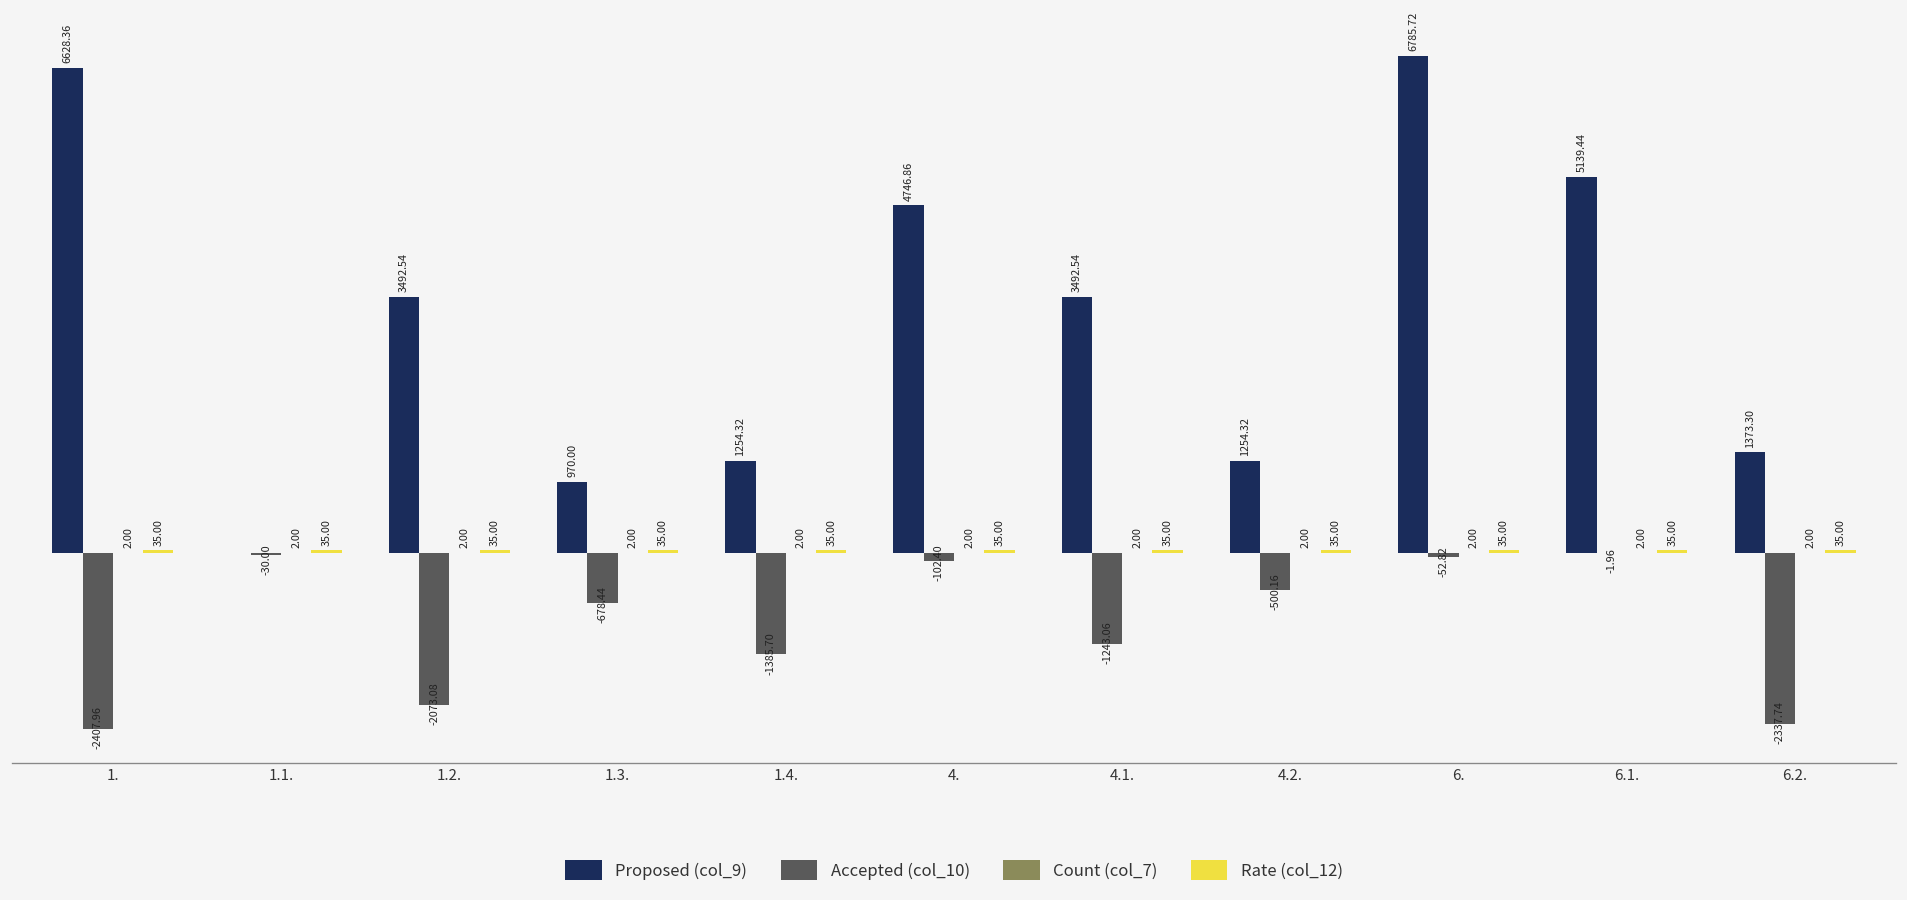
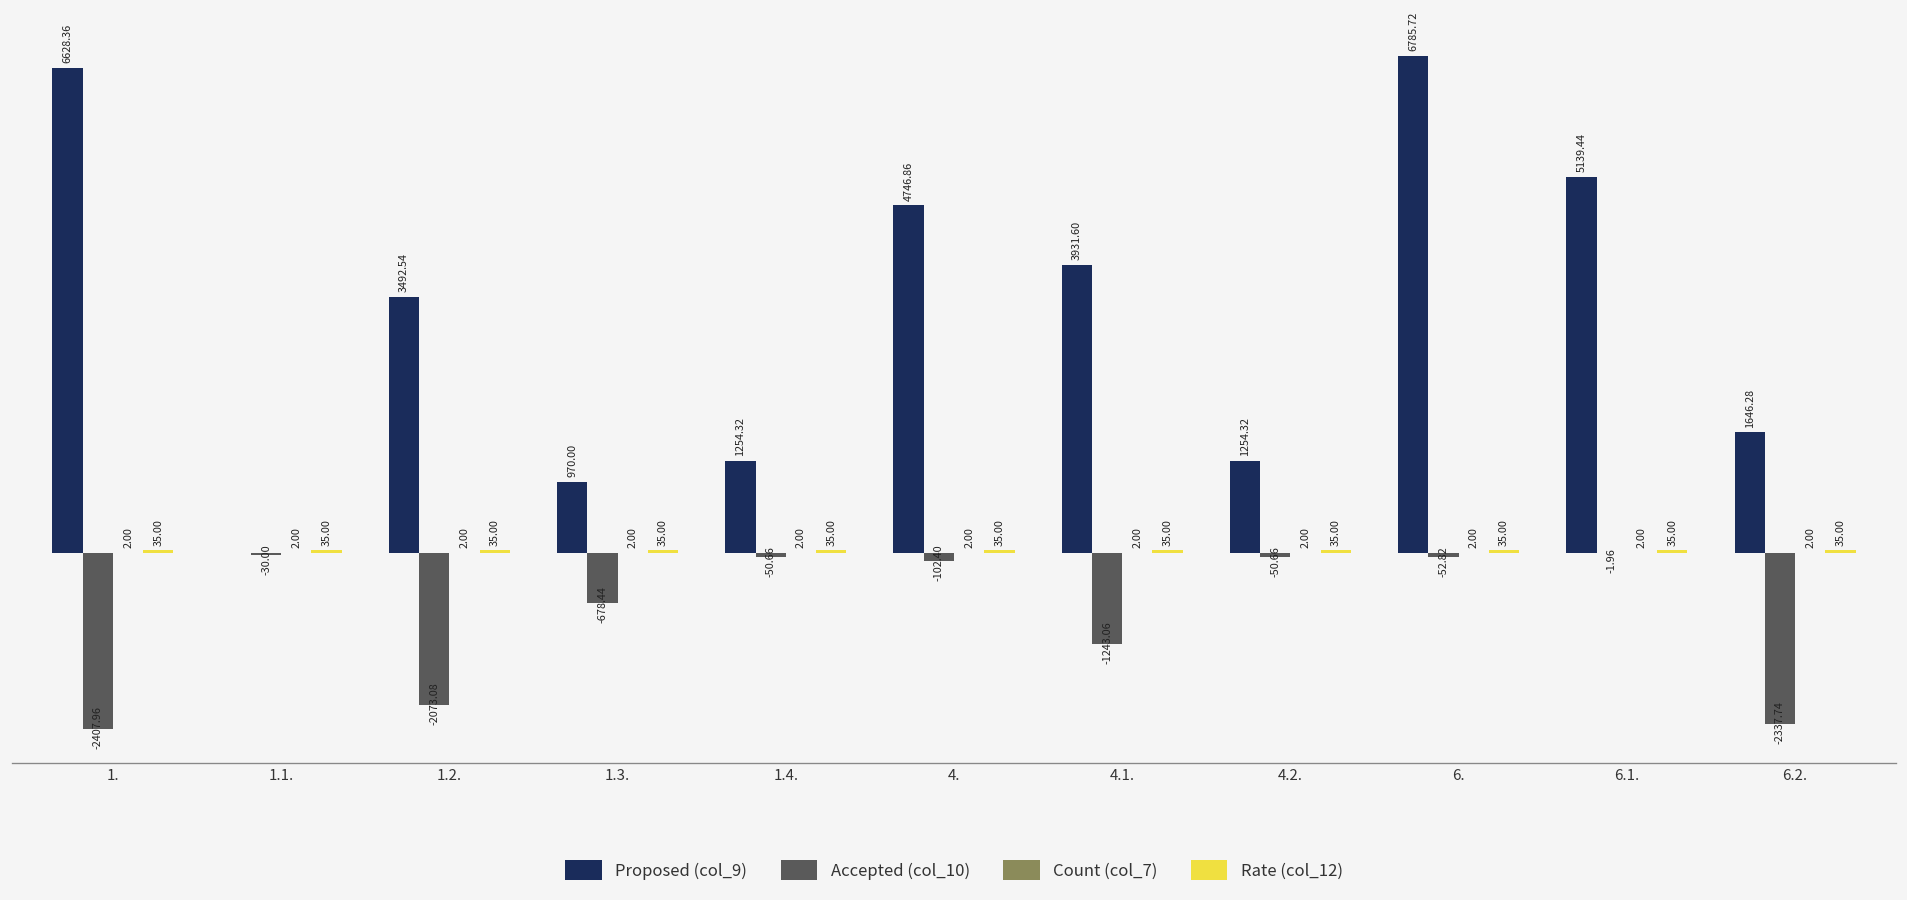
  {
    "Proposed (col_9)": {
      "1.": 6628.36,
      "1.2.": 3492.54,
      "1.3.": 970.00,
      "1.4.": 1254.32,
      "4.": 4746.86,
-     "4.1.": 3492.54,
+     "4.1.": 3931.60,
      "4.2.": 1254.32,
      "6.": 6785.72,
      "6.1.": 5139.44,
-     "6.2.": 1373.30
+     "6.2.": 1646.28
    },
    "Accepted (col_10)": {
      "1.": -2407.96,
      "1.1.": -30.00,
      "1.2.": -2073.08,
      "1.3.": -678.44,
-     "1.4.": -1385.70,
+     "1.4.": -50.66,
      "4.": -102.40,
      "4.1.": -1243.06,
-     "4.2.": -500.16,
+     "4.2.": -50.66,
      "6.": -52.82,
      "6.1.": -1.96,
      "6.2.": -2337.74
    },
    "Count (col_7)": {
      "1.": 2.00,
      "1.1.": 2.00,
      "1.2.": 2.00,
      "1.3.": 2.00,
      "1.4.": 2.00,
      "4.": 2.00,
      "4.1.": 2.00,
      "4.2.": 2.00,
      "6.": 2.00,
      "6.1.": 2.00,
      "6.2.": 2.00
    },
    "Rate (col_12)": {
      "1.": 35.00,
      "1.1.": 35.00,
      "1.2.": 35.00,
      "1.3.": 35.00,
      "1.4.": 35.00,
      "4.": 35.00,
      "4.1.": 35.00,
      "4.2.": 35.00,
      "6.": 35.00,
      "6.1.": 35.00,
      "6.2.": 35.00
    }
  }
